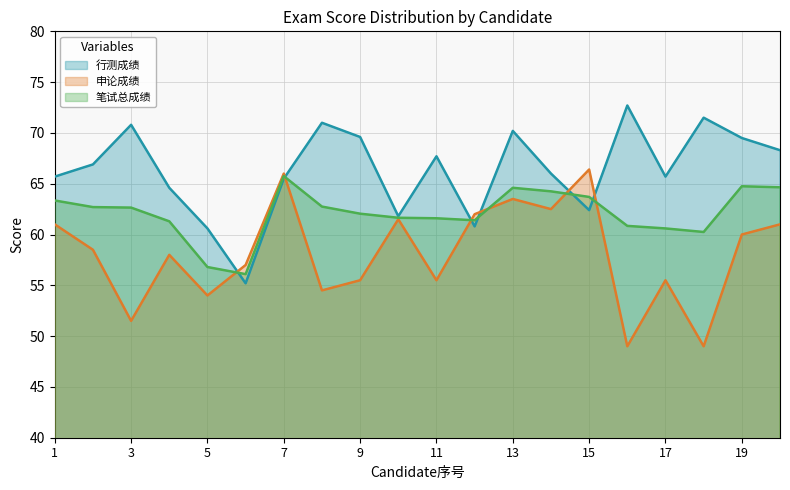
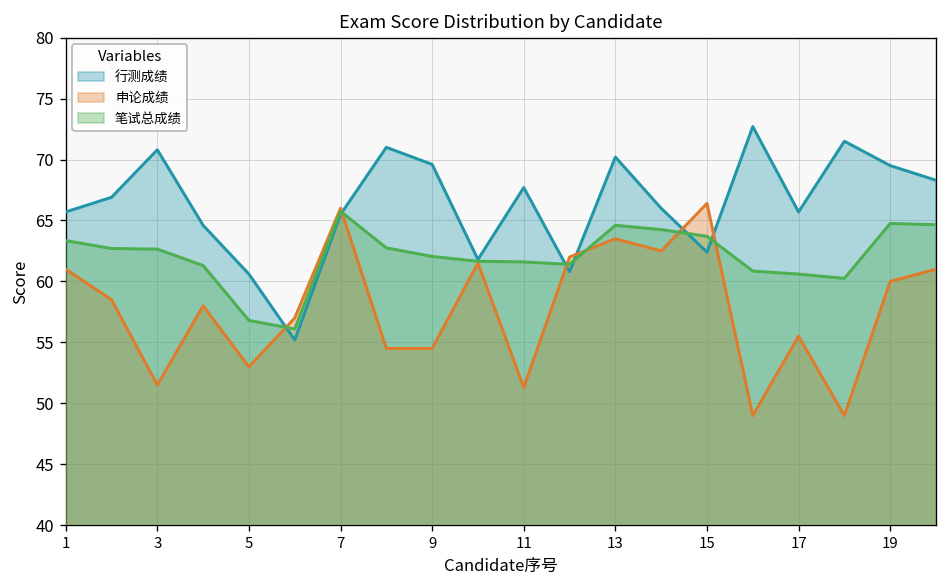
  {
    "申论成绩": {
      "1": 61.0,
      "3": 51.5,
-     "5": 54,
-     "9": 55.5,
-     "11": 55.5,
+     "5": 53,
+     "9": 54.5,
+     "11": 51.3,
      "13": 63.5,
      "15": 66.4,
      "17": 55.5,
      "19": 60.0
    }
  }
